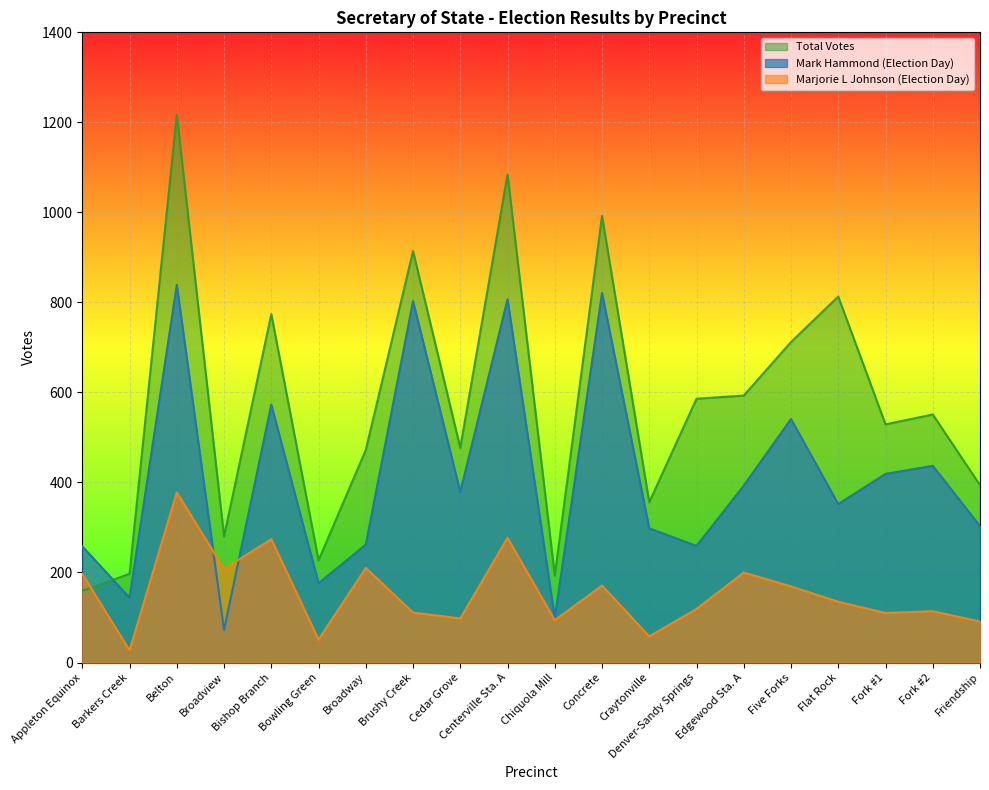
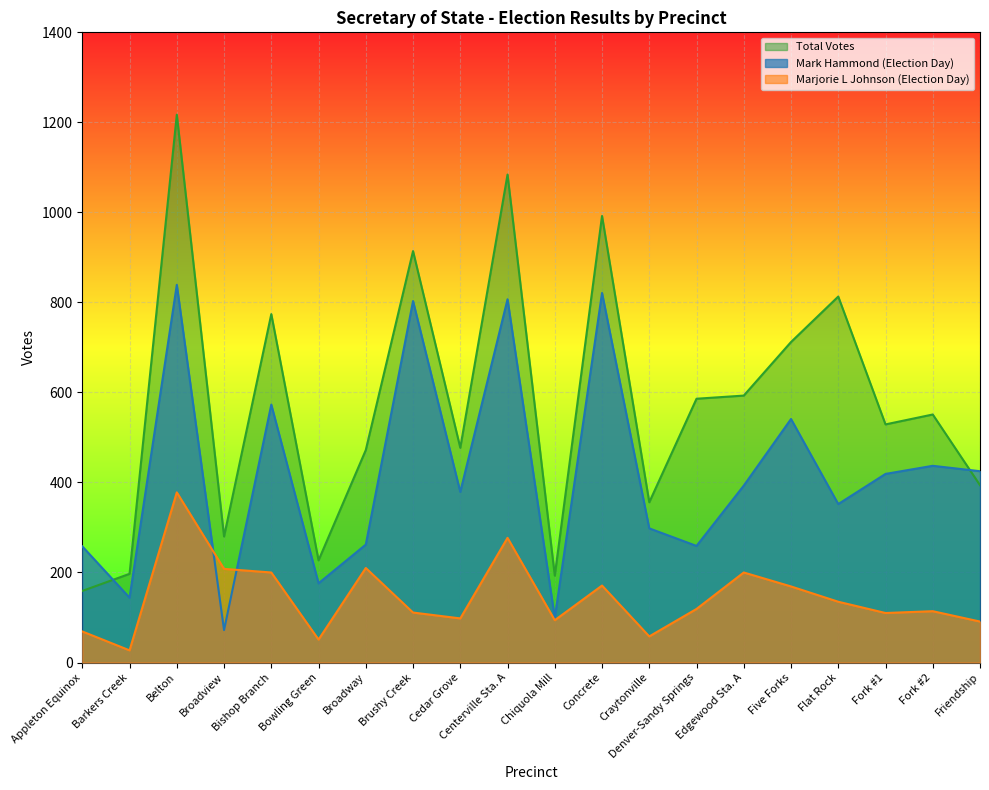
  {
    "Total Votes": {
      "Appleton Equinox": 160,
      "Barkers Creek": 200,
      "Belton": 1220,
      "Broadview": 280,
      "Bishop Branch": 770,
      "Bowling Green": 230,
      "Broadway": 470,
      "Brushy Creek": 910,
      "Cedar Grove": 480,
      "Centerville Sta. A": 1080,
      "Chiquola Mill": 190,
      "Concrete": 990,
      "Craytonville": 360,
      "Denver-Sandy Springs": 590,
      "Edgewood Sta. A": 590,
      "Five Forks": 710,
      "Flat Rock": 810,
      "Fork #1": 530,
      "Fork #2": 550,
      "Friendship": 390
    },
    "Mark Hammond (Election Day)": {
      "Appleton Equinox": 260,
      "Barkers Creek": 140,
      "Belton": 840,
      "Broadview": 70,
      "Bishop Branch": 570,
      "Bowling Green": 180,
      "Broadway": 260,
      "Brushy Creek": 800,
      "Cedar Grove": 380,
      "Centerville Sta. A": 810,
      "Concrete": 820,
      "Craytonville": 300,
      "Denver-Sandy Springs": 260,
      "Edgewood Sta. A": 390,
      "Five Forks": 540,
      "Flat Rock": 350,
      "Fork #1": 420,
      "Fork #2": 440,
-     "Friendship": 300
+     "Friendship": 430
    },
    "Marjorie L Johnson (Election Day)": {
-     "Appleton Equinox": 200,
+     "Appleton Equinox": 70,
      "Barkers Creek": 30,
      "Belton": 380,
      "Broadview": 210,
-     "Bishop Branch": 270,
+     "Bishop Branch": 200,
      "Bowling Green": 50,
      "Broadway": 210,
      "Brushy Creek": 110,
      "Cedar Grove": 100,
      "Centerville Sta. A": 280,
      "Concrete": 170,
      "Craytonville": 60,
      "Denver-Sandy Springs": 120,
      "Edgewood Sta. A": 200,
      "Five Forks": 170,
      "Flat Rock": 140,
      "Fork #1": 110,
      "Fork #2": 110,
      "Friendship": 90
    }
  }
